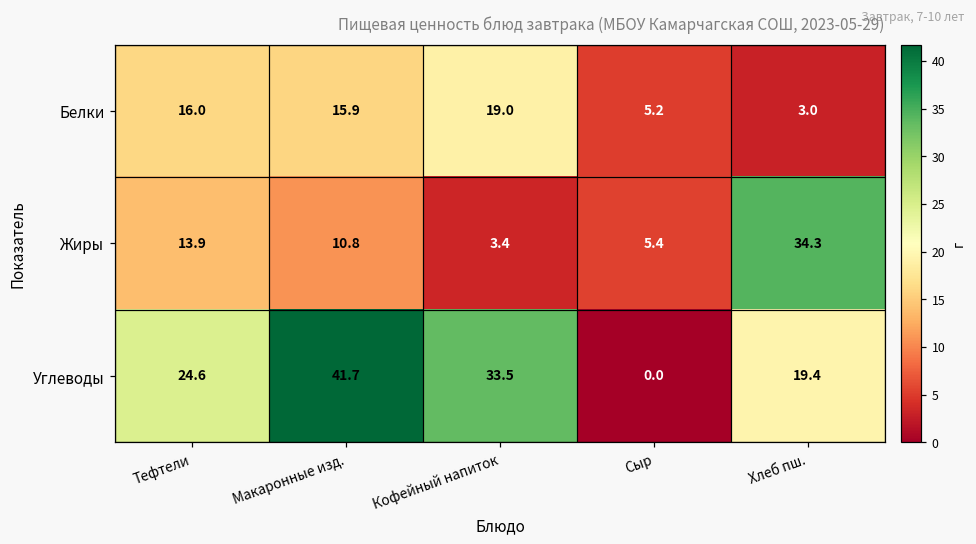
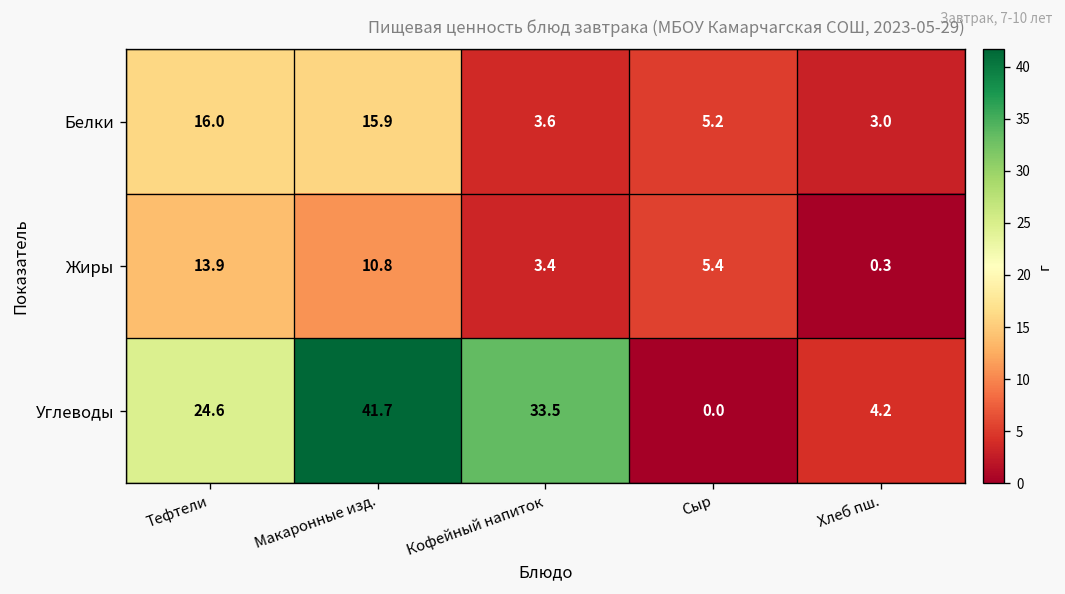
  {
    "Белки": {
      "Тефтели": 16.0,
      "Макаронные изд.": 15.9,
-     "Кофейный напиток": 19.0,
+     "Кофейный напиток": 3.6,
      "Сыр": 5.2,
      "Хлеб пш.": 3.0
    },
    "Жиры": {
      "Тефтели": 13.9,
      "Макаронные изд.": 10.8,
      "Кофейный напиток": 3.4,
      "Сыр": 5.4,
-     "Хлеб пш.": 34.3
+     "Хлеб пш.": 0.3
    },
    "Углеводы": {
      "Тефтели": 24.6,
      "Макаронные изд.": 41.7,
      "Кофейный напиток": 33.5,
      "Сыр": 0.0,
-     "Хлеб пш.": 19.4
+     "Хлеб пш.": 4.2
    }
  }
